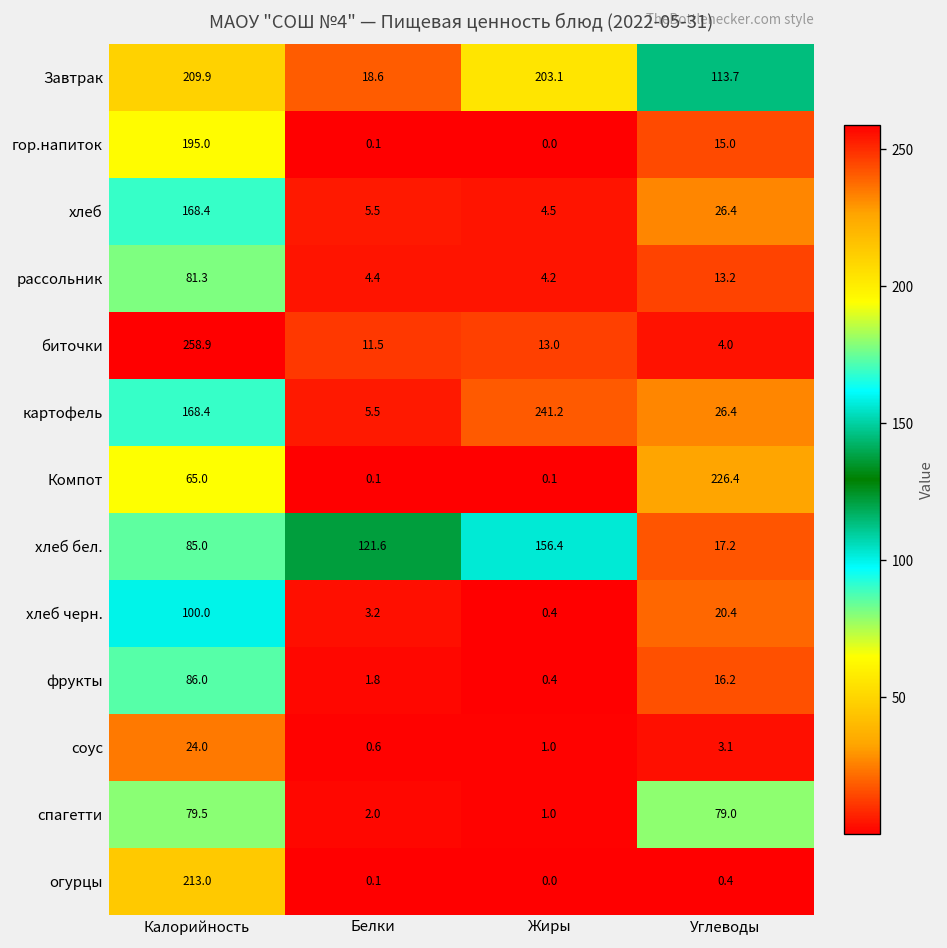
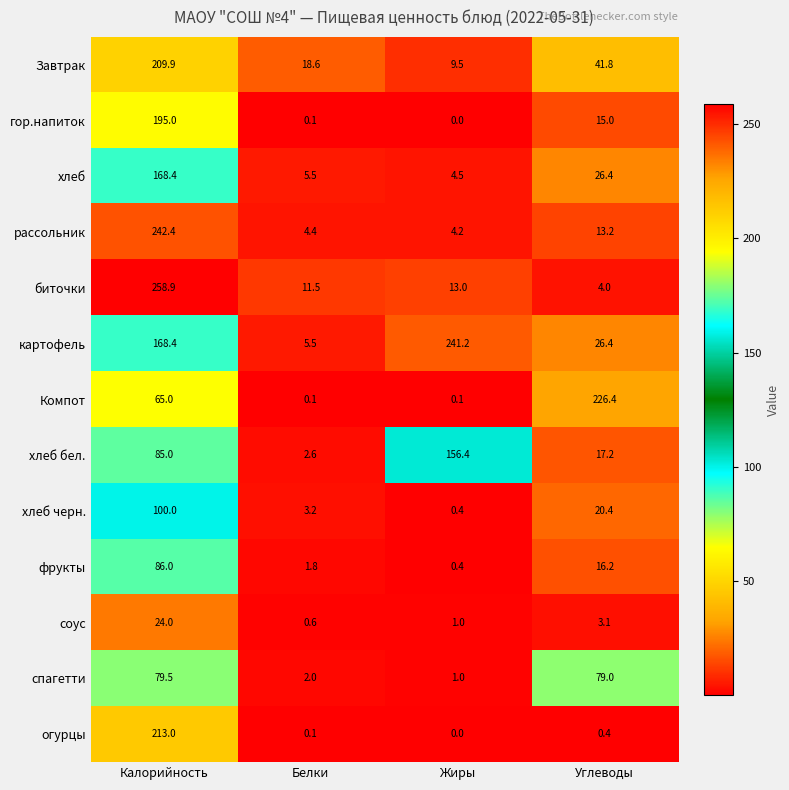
  {
    "Завтрак": {
      "Калорийность": 209.9,
      "Белки": 18.6,
-     "Жиры": 203.1,
-     "Углеводы": 113.7
+     "Жиры": 9.5,
+     "Углеводы": 41.8
    },
    "гор.напиток": {
      "Калорийность": 195.0,
      "Белки": 0.1,
      "Жиры": 0.0,
      "Углеводы": 15.0
    },
    "хлеб": {
      "Калорийность": 168.4,
      "Белки": 5.5,
      "Жиры": 4.5,
      "Углеводы": 26.4
    },
    "рассольник": {
-     "Калорийность": 81.3,
+     "Калорийность": 242.4,
      "Белки": 4.4,
      "Жиры": 4.2,
      "Углеводы": 13.2
    },
    "биточки": {
      "Калорийность": 258.9,
      "Белки": 11.5,
      "Жиры": 13.0,
      "Углеводы": 4.0
    },
    "картофель": {
      "Калорийность": 168.4,
      "Белки": 5.5,
      "Жиры": 241.2,
      "Углеводы": 26.4
    },
    "Компот": {
      "Калорийность": 65.0,
      "Белки": 0.1,
      "Жиры": 0.1,
      "Углеводы": 226.4
    },
    "хлеб бел.": {
      "Калорийность": 85.0,
-     "Белки": 121.6,
+     "Белки": 2.6,
      "Жиры": 156.4,
      "Углеводы": 17.2
    },
    "хлеб черн.": {
      "Калорийность": 100.0,
      "Белки": 3.2,
      "Жиры": 0.4,
      "Углеводы": 20.4
    },
    "фрукты": {
      "Калорийность": 86.0,
      "Белки": 1.8,
      "Жиры": 0.4,
      "Углеводы": 16.2
    },
    "соус": {
      "Калорийность": 24.0,
      "Белки": 0.6,
      "Жиры": 1.0,
      "Углеводы": 3.1
    },
    "спагетти": {
      "Калорийность": 79.5,
      "Белки": 2.0,
      "Жиры": 1.0,
      "Углеводы": 79.0
    },
    "огурцы": {
      "Калорийность": 213.0,
      "Белки": 0.1,
      "Жиры": 0.0,
      "Углеводы": 0.4
    }
  }
